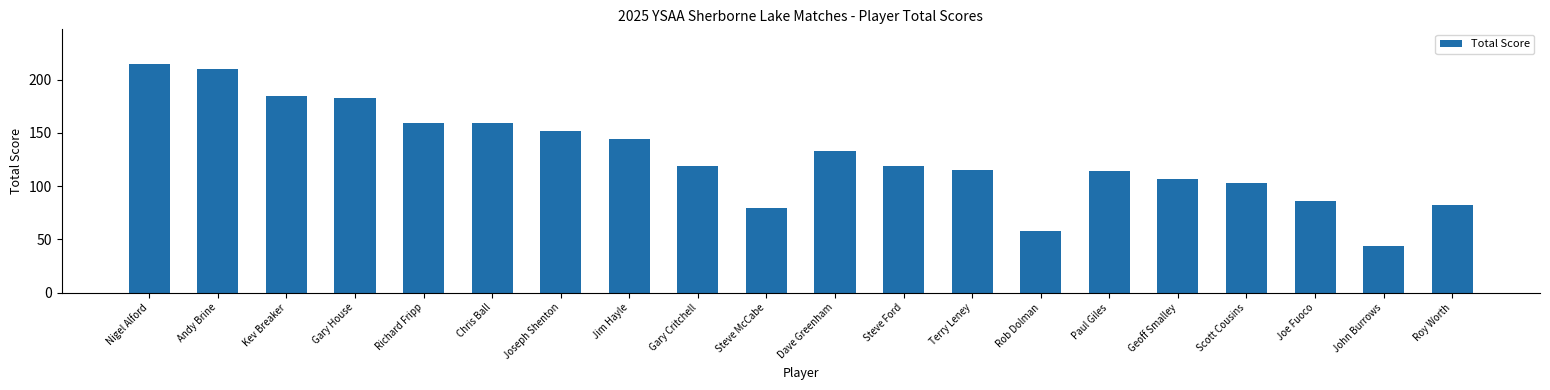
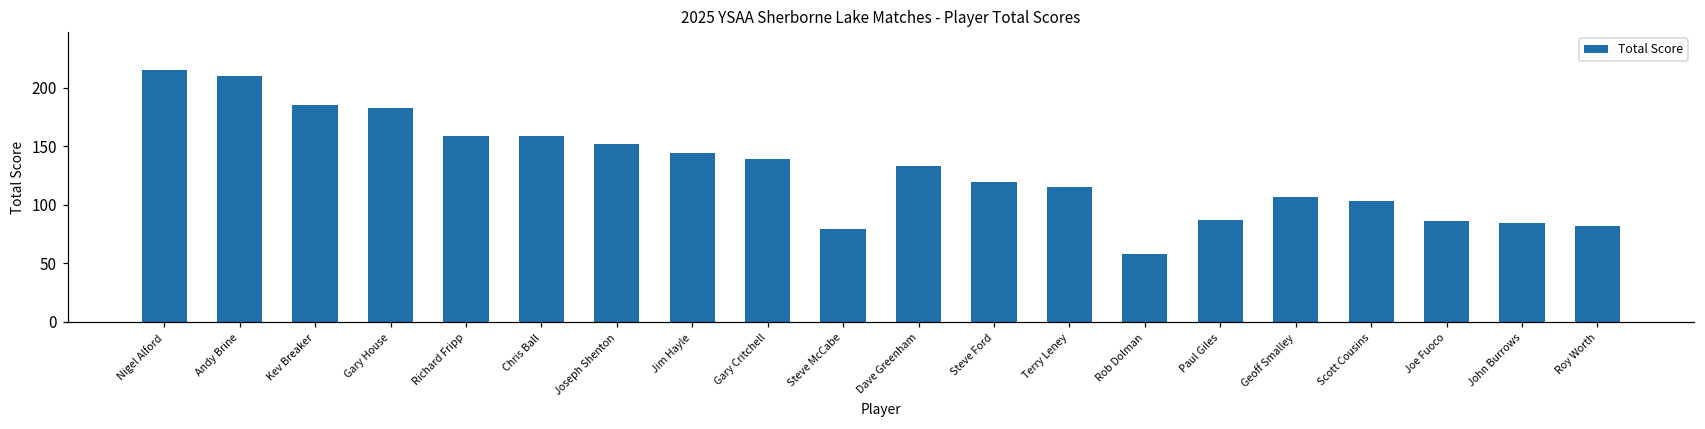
  {
    "Nigel Alford": 215,
    "Andy Brine": 210,
    "Kev Breaker": 185,
    "Gary House": 183,
    "Richard Fripp": 159,
    "Chris Ball": 159,
    "Joseph Shenton": 152,
    "Jim Hayle": 144,
-   "Gary Critchell": 119,
+   "Gary Critchell": 139,
    "Steve McCabe": 79,
    "Dave Greenham": 133,
    "Steve Ford": 119,
    "Terry Leney": 115,
    "Rob Dolman": 58,
-   "Paul Giles": 114,
+   "Paul Giles": 87,
    "Geoff Smalley": 107,
    "Scott Cousins": 103,
    "Joe Fuoco": 86,
-   "John Burrows": 44,
+   "John Burrows": 84,
    "Roy Worth": 82
  }
